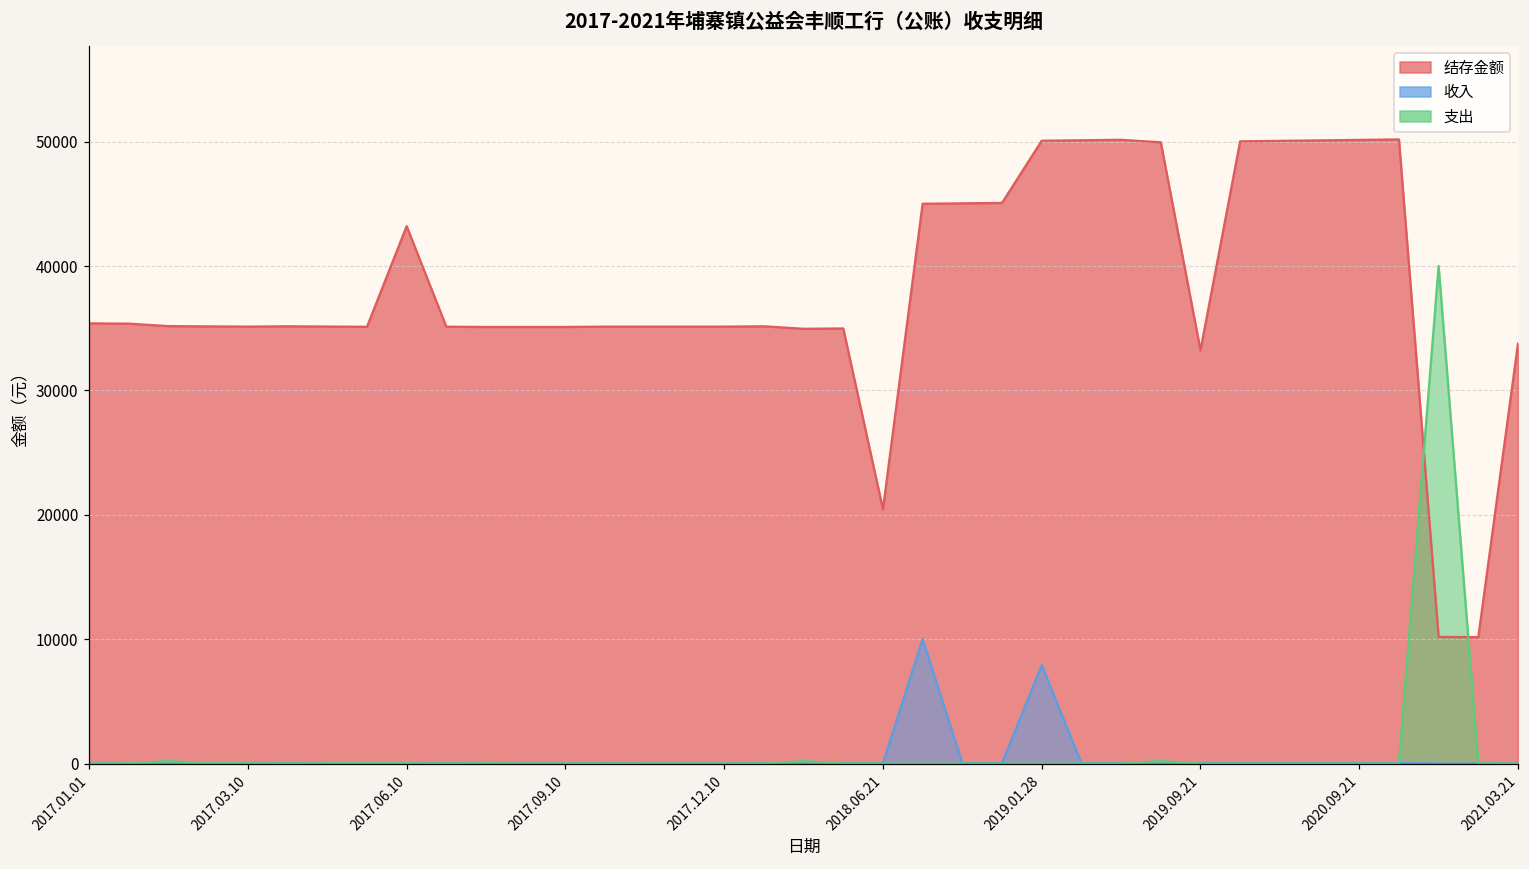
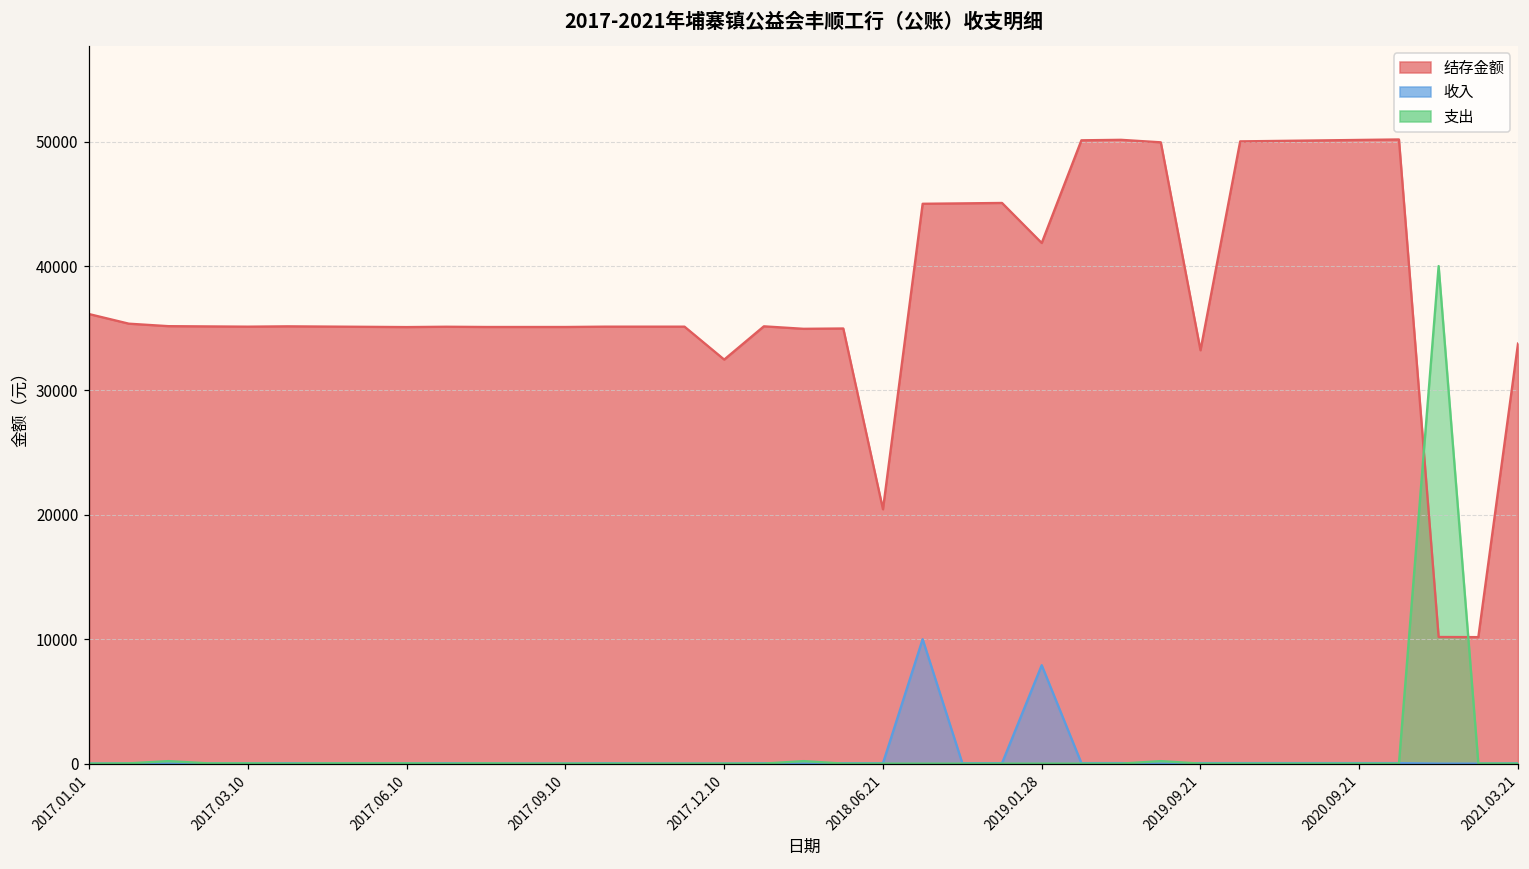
  {
    "结存金额": {
-     "2017.01.01": 35400,
+     "2017.01.01": 36100,
      "2017.03.10": 35100,
-     "2017.06.10": 43200,
+     "2017.06.10": 35100,
      "2017.09.10": 35100,
-     "2017.12.10": 35100,
+     "2017.12.10": 32500,
      "2018.06.21": 20400,
-     "2019.01.28": 50100,
+     "2019.01.28": 41900,
      "2019.09.21": 33200,
      "2020.09.21": 50100,
      "2021.03.21": 33800
    },
    "收入": {
      "2019.01.28": 7900
    },
    "支出": {
      "2019.01.28": 0
    }
  }
